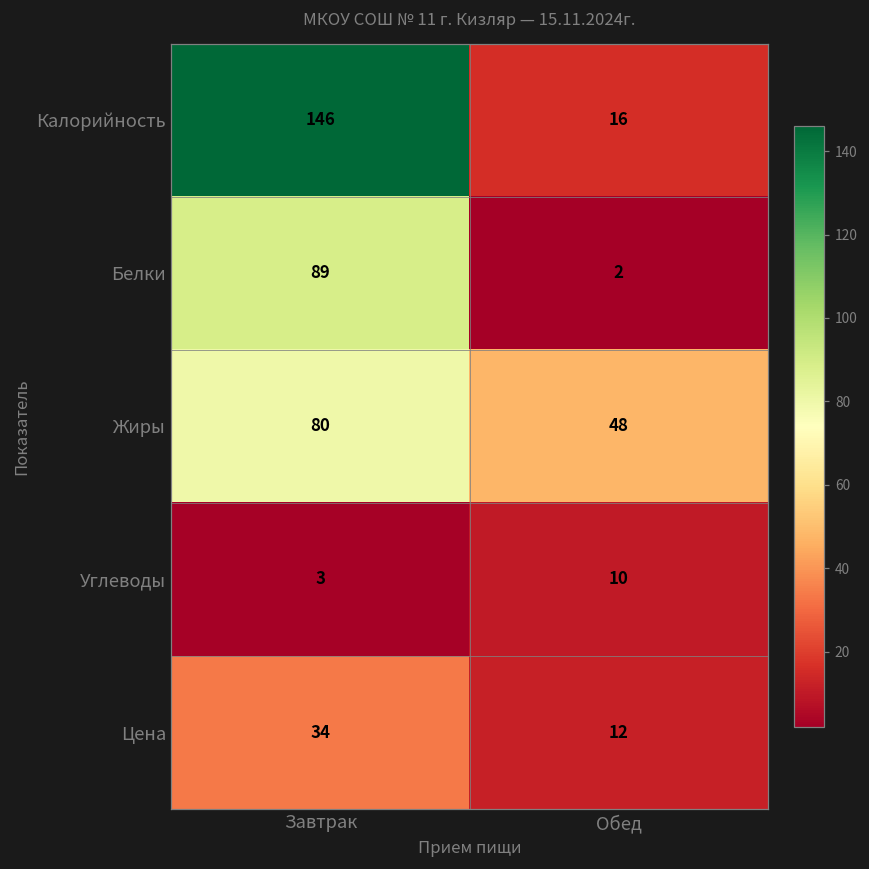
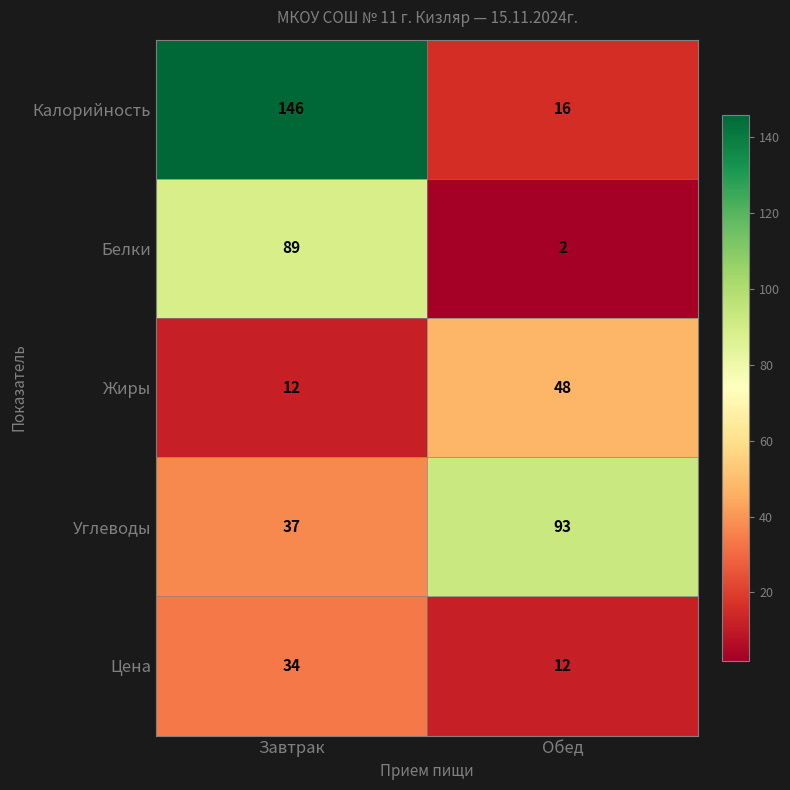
  {
    "Калорийность": {
      "Завтрак": 146,
      "Обед": 16
    },
    "Белки": {
      "Завтрак": 89,
      "Обед": 2
    },
    "Жиры": {
-     "Завтрак": 80,
+     "Завтрак": 12,
      "Обед": 48
    },
    "Углеводы": {
-     "Завтрак": 3,
-     "Обед": 10
+     "Завтрак": 37,
+     "Обед": 93
    },
    "Цена": {
      "Завтрак": 34,
      "Обед": 12
    }
  }
